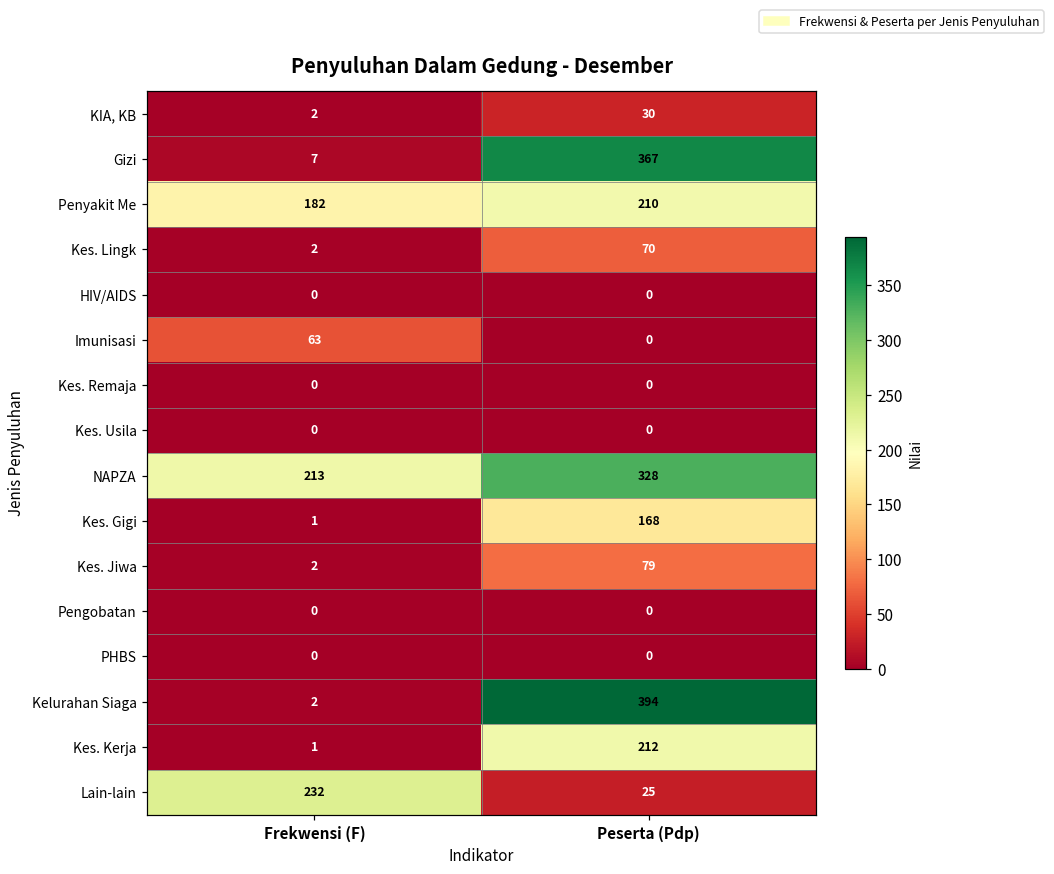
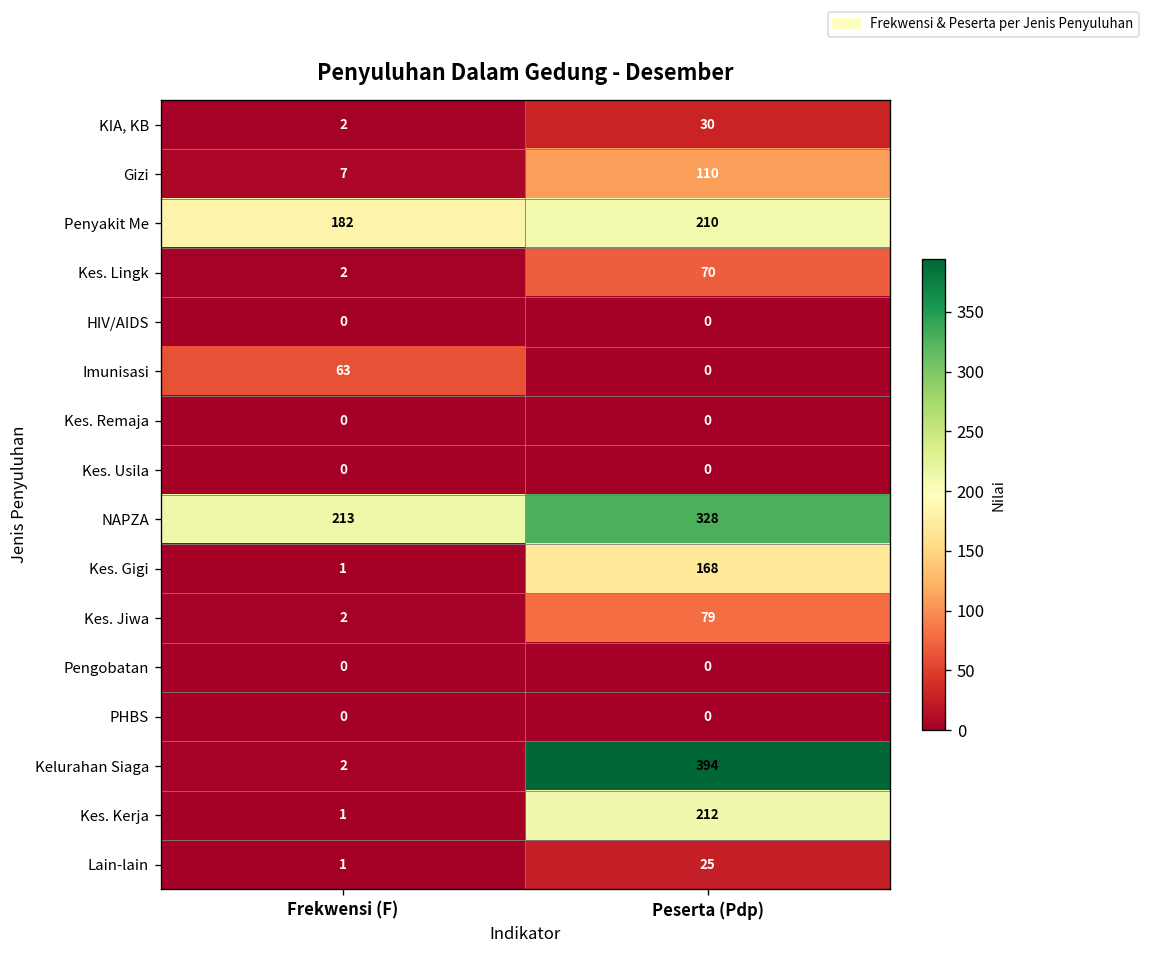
  {
    "KIA, KB": {
      "Frekwensi (F)": 2,
      "Peserta (Pdp)": 30
    },
    "Gizi": {
      "Frekwensi (F)": 7,
-     "Peserta (Pdp)": 367
+     "Peserta (Pdp)": 110
    },
    "Penyakit Me": {
      "Frekwensi (F)": 182,
      "Peserta (Pdp)": 210
    },
    "Kes. Lingk": {
      "Frekwensi (F)": 2,
      "Peserta (Pdp)": 70
    },
    "HIV/AIDS": {
      "Frekwensi (F)": 0,
      "Peserta (Pdp)": 0
    },
    "Imunisasi": {
      "Frekwensi (F)": 63,
      "Peserta (Pdp)": 0
    },
    "Kes. Remaja": {
      "Frekwensi (F)": 0,
      "Peserta (Pdp)": 0
    },
    "Kes. Usila": {
      "Frekwensi (F)": 0,
      "Peserta (Pdp)": 0
    },
    "NAPZA": {
      "Frekwensi (F)": 213,
      "Peserta (Pdp)": 328
    },
    "Kes. Gigi": {
      "Frekwensi (F)": 1,
      "Peserta (Pdp)": 168
    },
    "Kes. Jiwa": {
      "Frekwensi (F)": 2,
      "Peserta (Pdp)": 79
    },
    "Pengobatan": {
      "Frekwensi (F)": 0,
      "Peserta (Pdp)": 0
    },
    "PHBS": {
      "Frekwensi (F)": 0,
      "Peserta (Pdp)": 0
    },
    "Kelurahan Siaga": {
      "Frekwensi (F)": 2,
      "Peserta (Pdp)": 394
    },
    "Kes. Kerja": {
      "Frekwensi (F)": 1,
      "Peserta (Pdp)": 212
    },
    "Lain-lain": {
-     "Frekwensi (F)": 232,
+     "Frekwensi (F)": 1,
      "Peserta (Pdp)": 25
    }
  }
